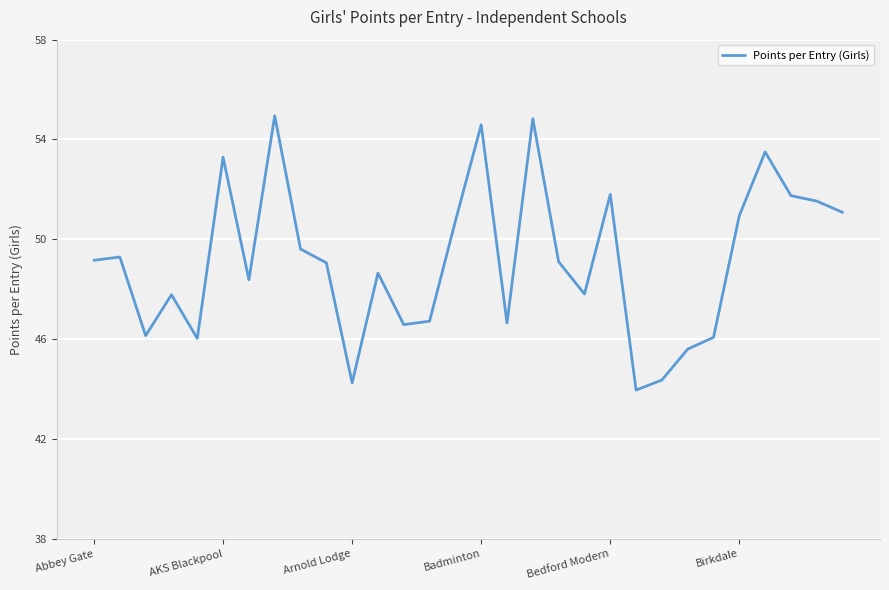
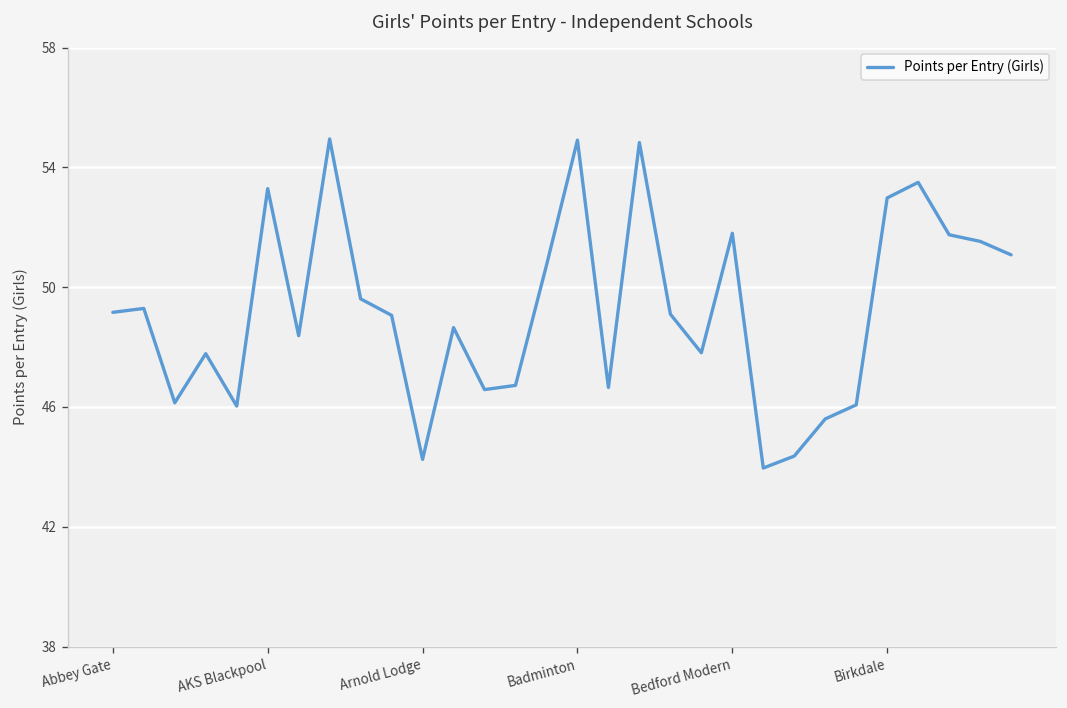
  {
    "Abbey Gate": 49.2,
    "AKS Blackpool": 53.3,
    "Arnold Lodge": 44.3,
-   "Badminton": 54.6,
+   "Badminton": 54.9,
    "Bedford Modern": 51.8,
-   "Birkdale": 51.0
+   "Birkdale": 53.0
  }
